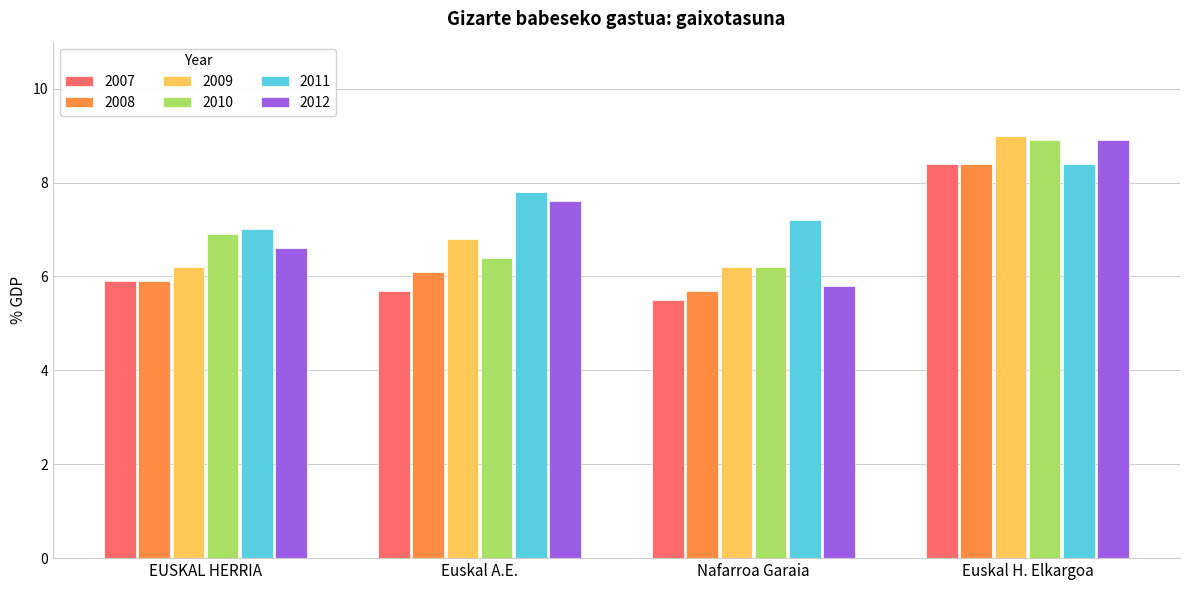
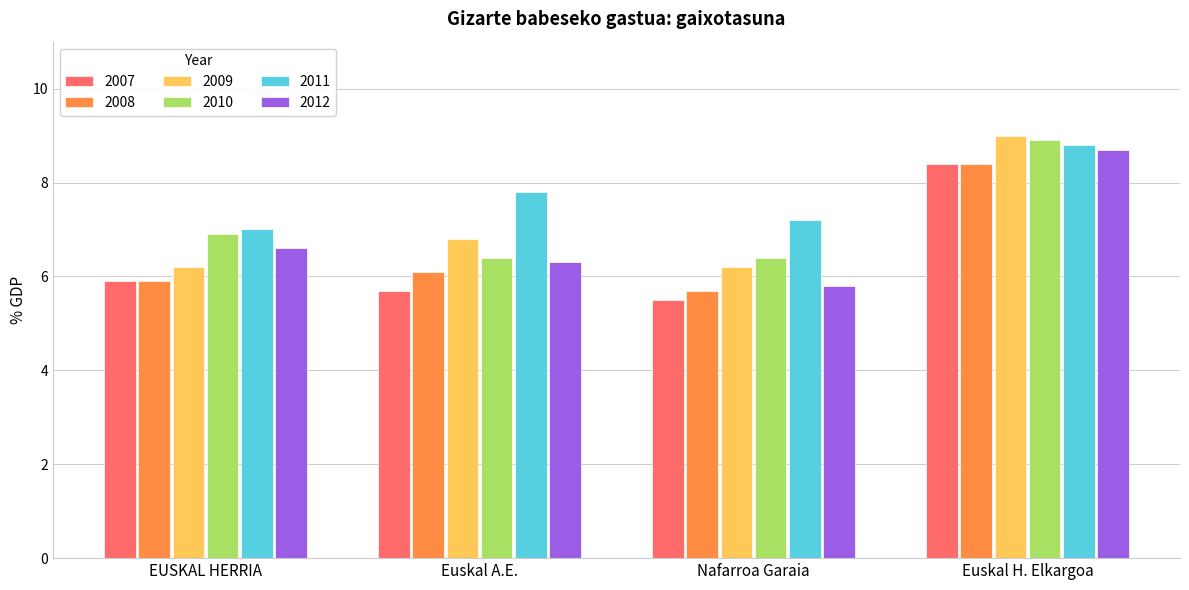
  {
    "2009": {
      "EUSKAL HERRIA": 6.2,
      "Euskal A.E.": 6.8,
      "Nafarroa Garaia": 6.2,
      "Euskal H. Elkargoa": 9.0
    },
    "2010": {
      "EUSKAL HERRIA": 6.9,
      "Euskal A.E.": 6.4,
-     "Nafarroa Garaia": 6.2,
+     "Nafarroa Garaia": 6.4,
      "Euskal H. Elkargoa": 8.9
    },
    "2011": {
      "EUSKAL HERRIA": 7.0,
      "Euskal A.E.": 7.8,
      "Nafarroa Garaia": 7.2,
-     "Euskal H. Elkargoa": 8.4
+     "Euskal H. Elkargoa": 8.8
    },
    "2012": {
      "EUSKAL HERRIA": 6.6,
-     "Euskal A.E.": 7.6,
+     "Euskal A.E.": 6.3,
      "Nafarroa Garaia": 5.8,
-     "Euskal H. Elkargoa": 8.9
+     "Euskal H. Elkargoa": 8.7
    }
  }
